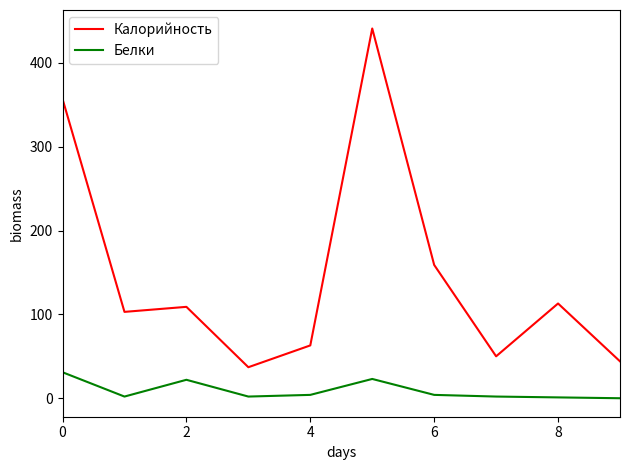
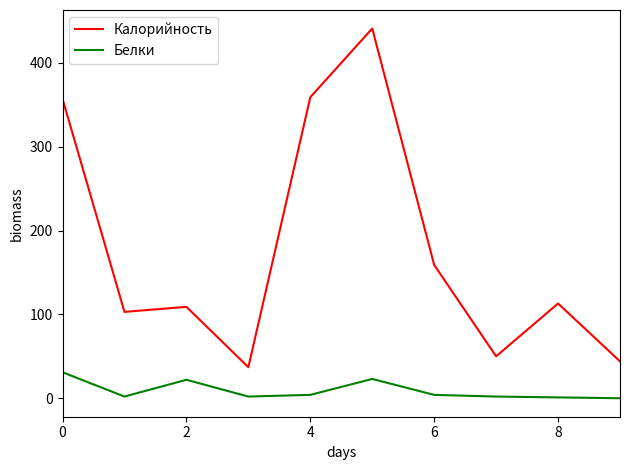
  {
    "Калорийность": {
      "0": 360,
      "2": 110,
-     "4": 60,
+     "4": 360,
      "6": 160,
      "8": 110
    },
    "Белки": {
      "0": 30,
      "2": 20,
      "4": 0,
      "6": 0,
      "8": 0
    }
  }
